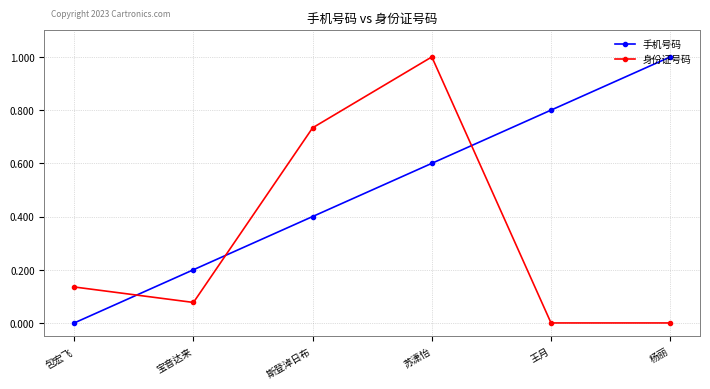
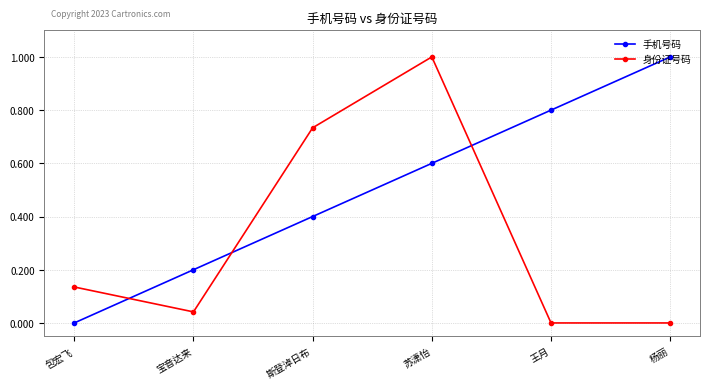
  {
    "手机号码": {
      "包宏飞": 0.00,
      "宝音达来": 0.20,
      "斯登淖日布": 0.40,
      "苏潇怡": 0.60,
      "王月": 0.80,
      "杨丽": 1.00
    },
    "身份证号码": {
      "包宏飞": 0.14,
-     "宝音达来": 0.08,
+     "宝音达来": 0.04,
      "斯登淖日布": 0.73,
      "苏潇怡": 1.00,
      "王月": 0.00,
      "杨丽": 0.00
    }
  }
